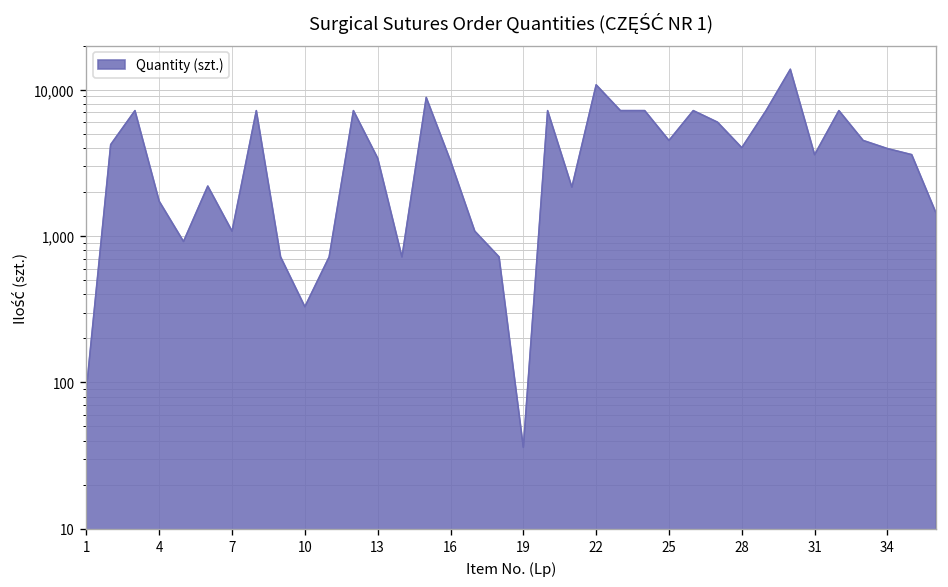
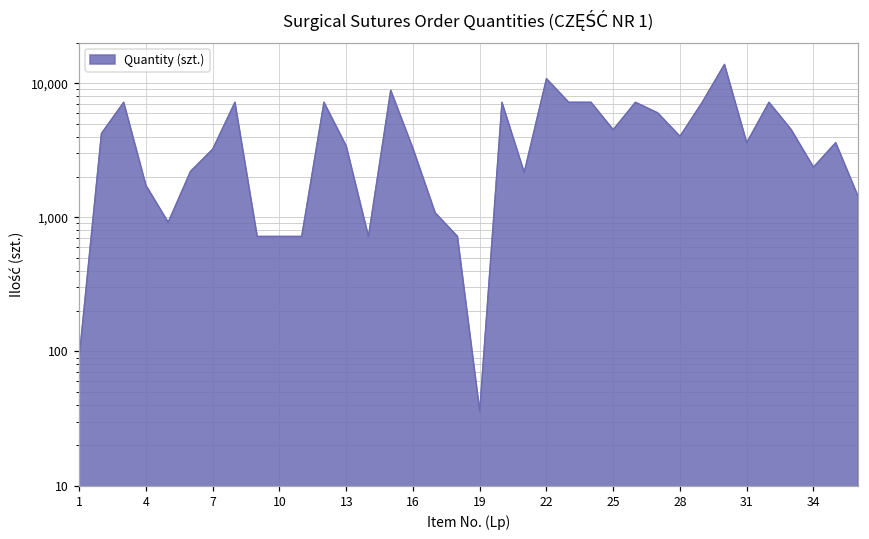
  {
    "1": "90",
    "4": "1,700",
-   "7": "1,100",
-   "10": "330",
+   "7": "3,200",
+   "10": "700",
    "13": "3,400",
    "16": "3,300",
    "19": "36",
    "22": "11,000",
    "25": "4,500",
    "28": "4,000",
    "31": "3,600",
-   "34": "4,000"
+   "34": "2,400"
  }
